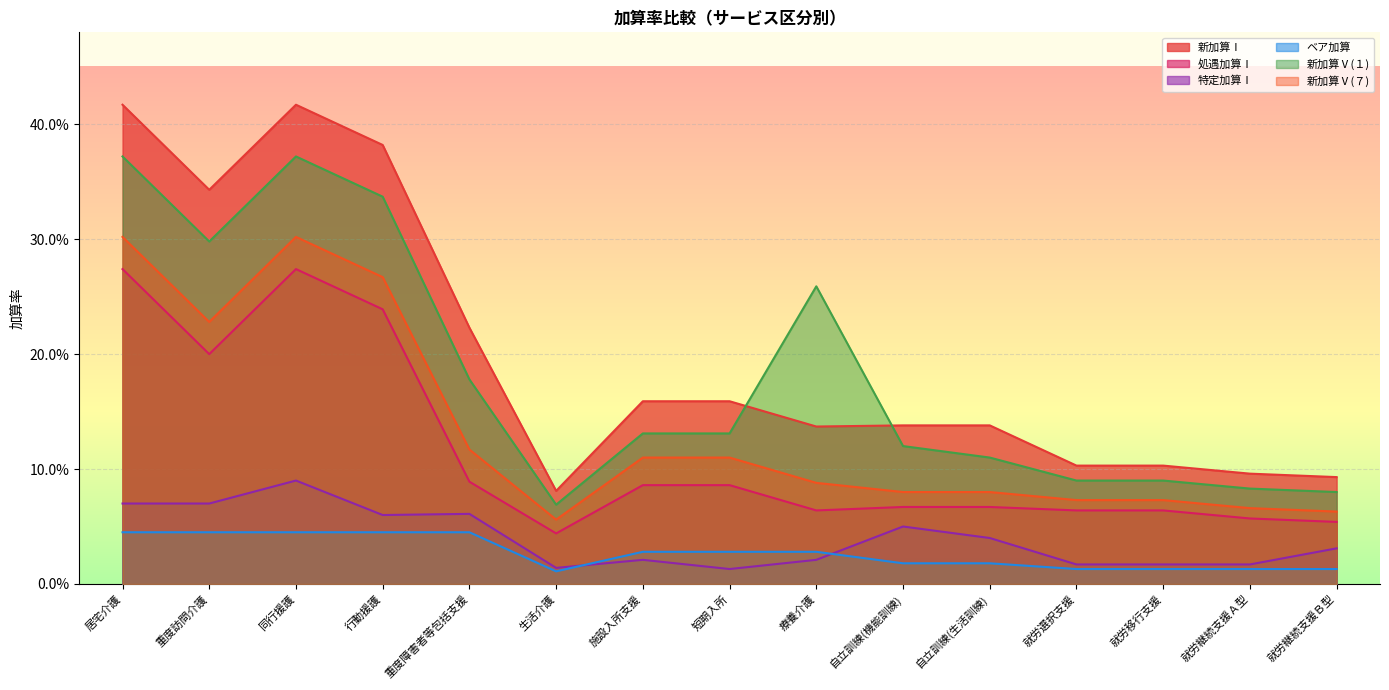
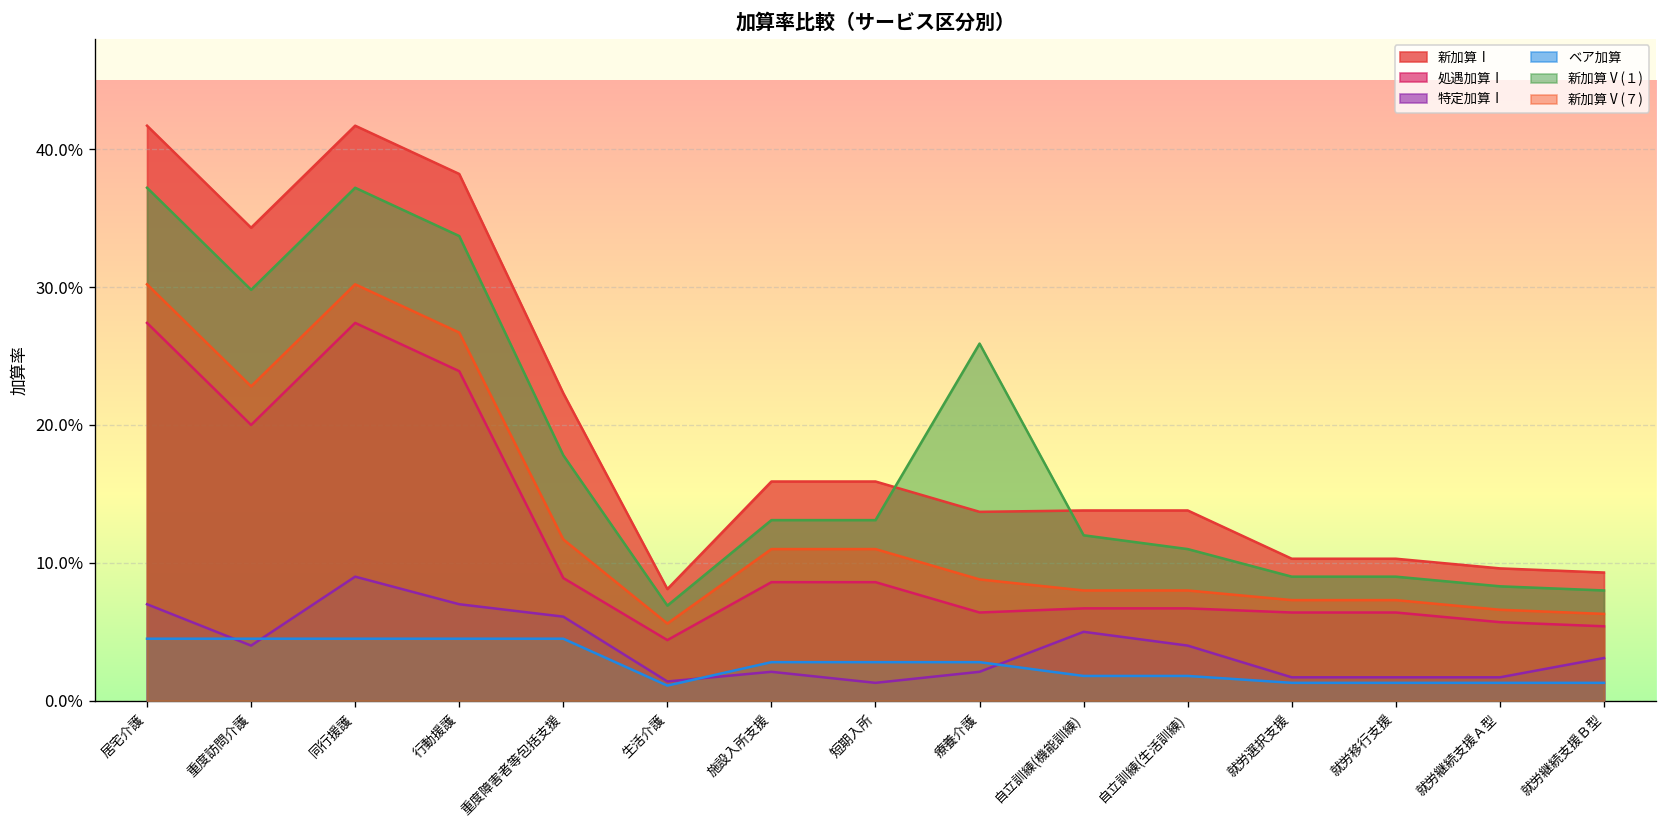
  {
    "特定加算Ⅰ": {
      "居宅介護": "7.0%",
-     "重度訪問介護": "7.0%",
+     "重度訪問介護": "4.0%",
      "同行援護": "9.0%",
-     "行動援護": "6.0%",
+     "行動援護": "7.0%",
      "重度障害者等包括支援": "6.1%",
      "生活介護": "1.4%",
      "施設入所支援": "2.1%",
      "短期入所": "1.3%",
      "療養介護": "2.1%",
      "自立訓練(機能訓練)": "5.0%",
      "自立訓練(生活訓練)": "4.0%",
      "就労選択支援": "1.7%",
      "就労移行支援": "1.7%",
      "就労継続支援Ａ型": "1.7%",
      "就労継続支援Ｂ型": "3.1%"
    },
    "ベア加算": {
      "居宅介護": "4.5%",
      "重度訪問介護": "4.5%",
      "同行援護": "4.5%",
      "行動援護": "4.5%",
      "重度障害者等包括支援": "4.5%",
      "生活介護": "1.1%",
      "施設入所支援": "2.8%",
      "短期入所": "2.8%",
      "療養介護": "2.8%",
      "自立訓練(機能訓練)": "1.8%",
      "自立訓練(生活訓練)": "1.8%",
      "就労選択支援": "1.3%",
      "就労移行支援": "1.3%",
      "就労継続支援Ａ型": "1.3%",
      "就労継続支援Ｂ型": "1.3%"
    },
    "新加算Ⅴ(１)": {
      "居宅介護": "37.2%",
      "重度訪問介護": "29.8%",
      "同行援護": "37.2%",
      "行動援護": "33.7%",
      "重度障害者等包括支援": "17.8%",
      "生活介護": "6.9%",
      "施設入所支援": "13.1%",
      "短期入所": "13.1%",
      "療養介護": "25.9%",
      "自立訓練(機能訓練)": "12.0%",
      "自立訓練(生活訓練)": "11.0%",
      "就労選択支援": "9.0%",
      "就労移行支援": "9.0%",
      "就労継続支援Ａ型": "8.3%",
      "就労継続支援Ｂ型": "8.0%"
    }
  }
